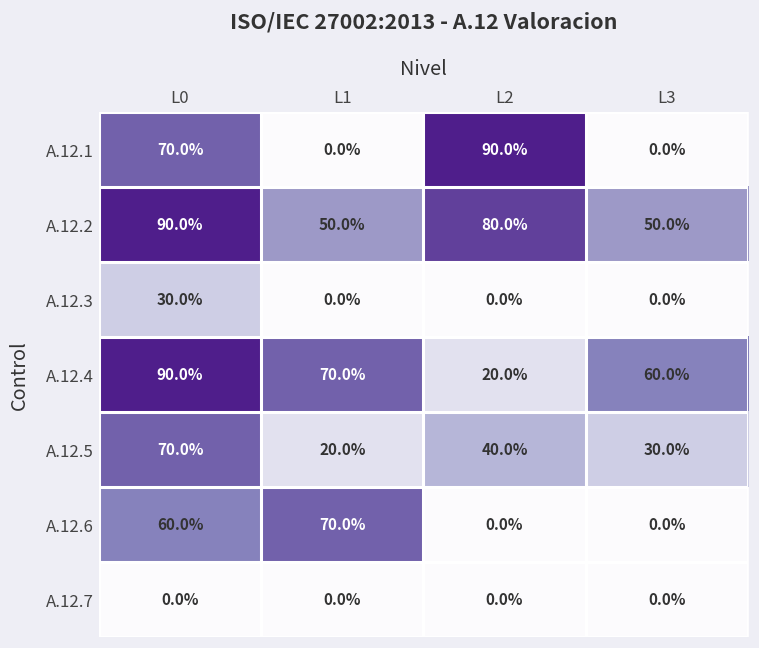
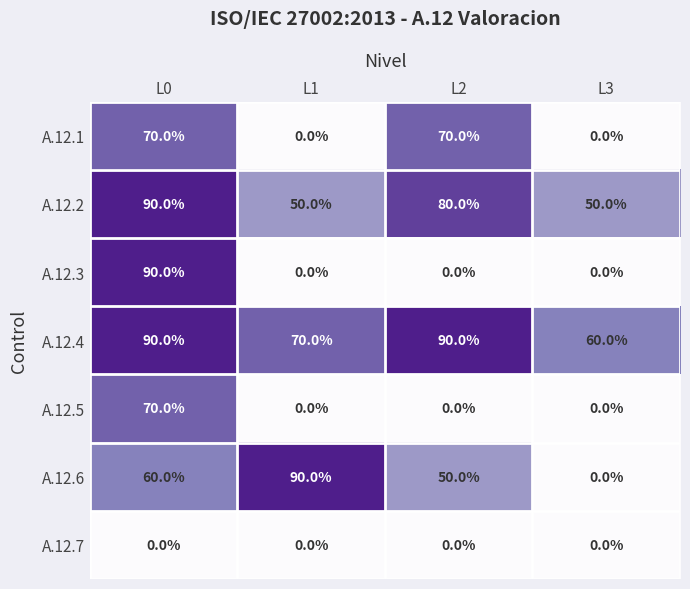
  {
    "A.12.1": {
      "L0": "70.0%",
      "L1": "0.0%",
-     "L2": "90.0%",
+     "L2": "70.0%",
      "L3": "0.0%"
    },
    "A.12.2": {
      "L0": "90.0%",
      "L1": "50.0%",
      "L2": "80.0%",
      "L3": "50.0%"
    },
    "A.12.3": {
-     "L0": "30.0%",
+     "L0": "90.0%",
      "L1": "0.0%",
      "L2": "0.0%",
      "L3": "0.0%"
    },
    "A.12.4": {
      "L0": "90.0%",
      "L1": "70.0%",
-     "L2": "20.0%",
+     "L2": "90.0%",
      "L3": "60.0%"
    },
    "A.12.5": {
      "L0": "70.0%",
-     "L1": "20.0%",
-     "L2": "40.0%",
-     "L3": "30.0%"
+     "L1": "0.0%",
+     "L2": "0.0%",
+     "L3": "0.0%"
    },
    "A.12.6": {
      "L0": "60.0%",
-     "L1": "70.0%",
-     "L2": "0.0%",
+     "L1": "90.0%",
+     "L2": "50.0%",
      "L3": "0.0%"
    },
    "A.12.7": {
      "L0": "0.0%",
      "L1": "0.0%",
      "L2": "0.0%",
      "L3": "0.0%"
    }
  }
